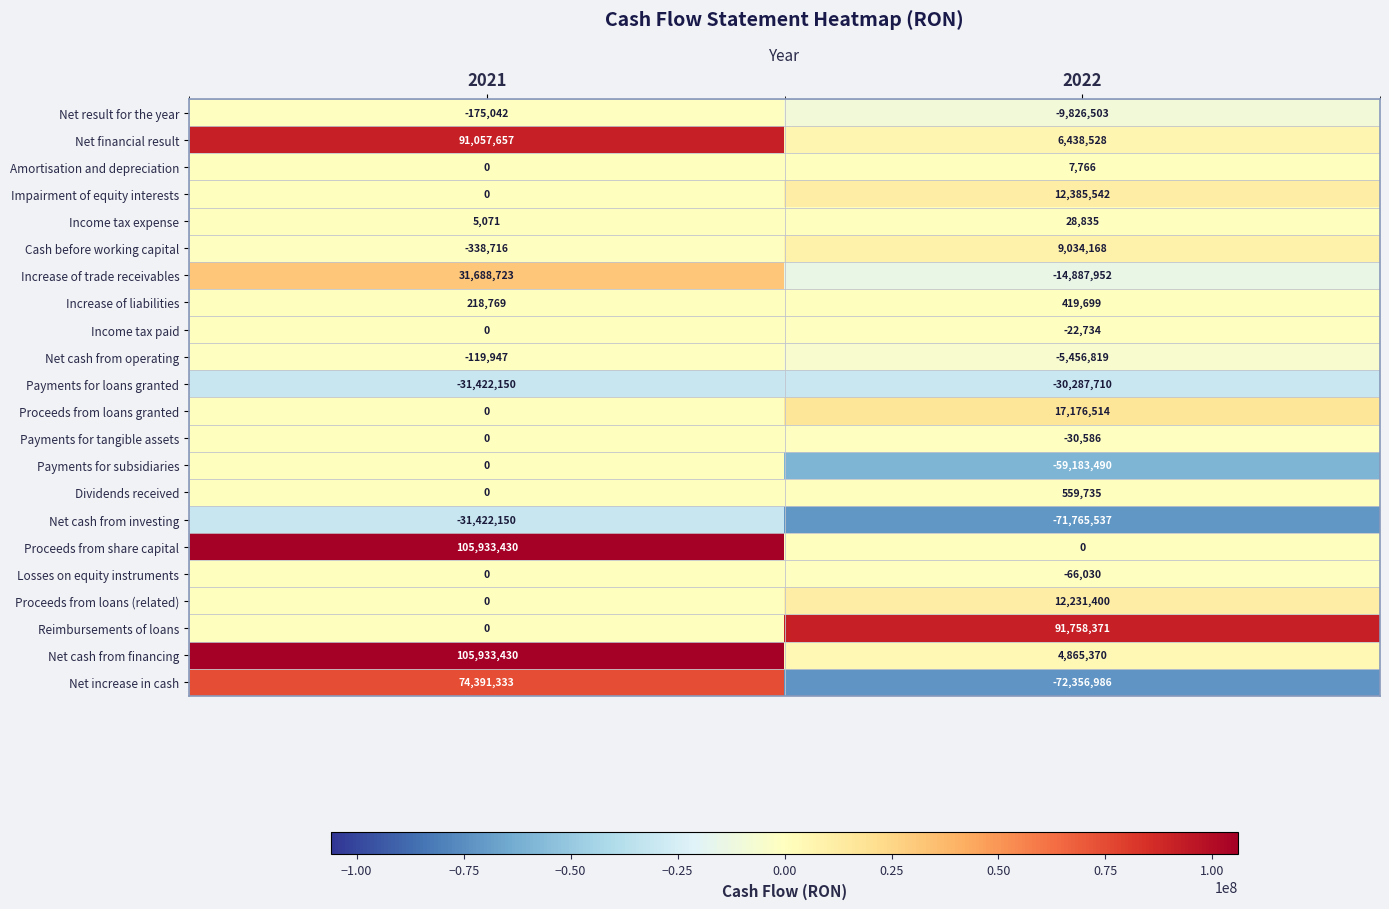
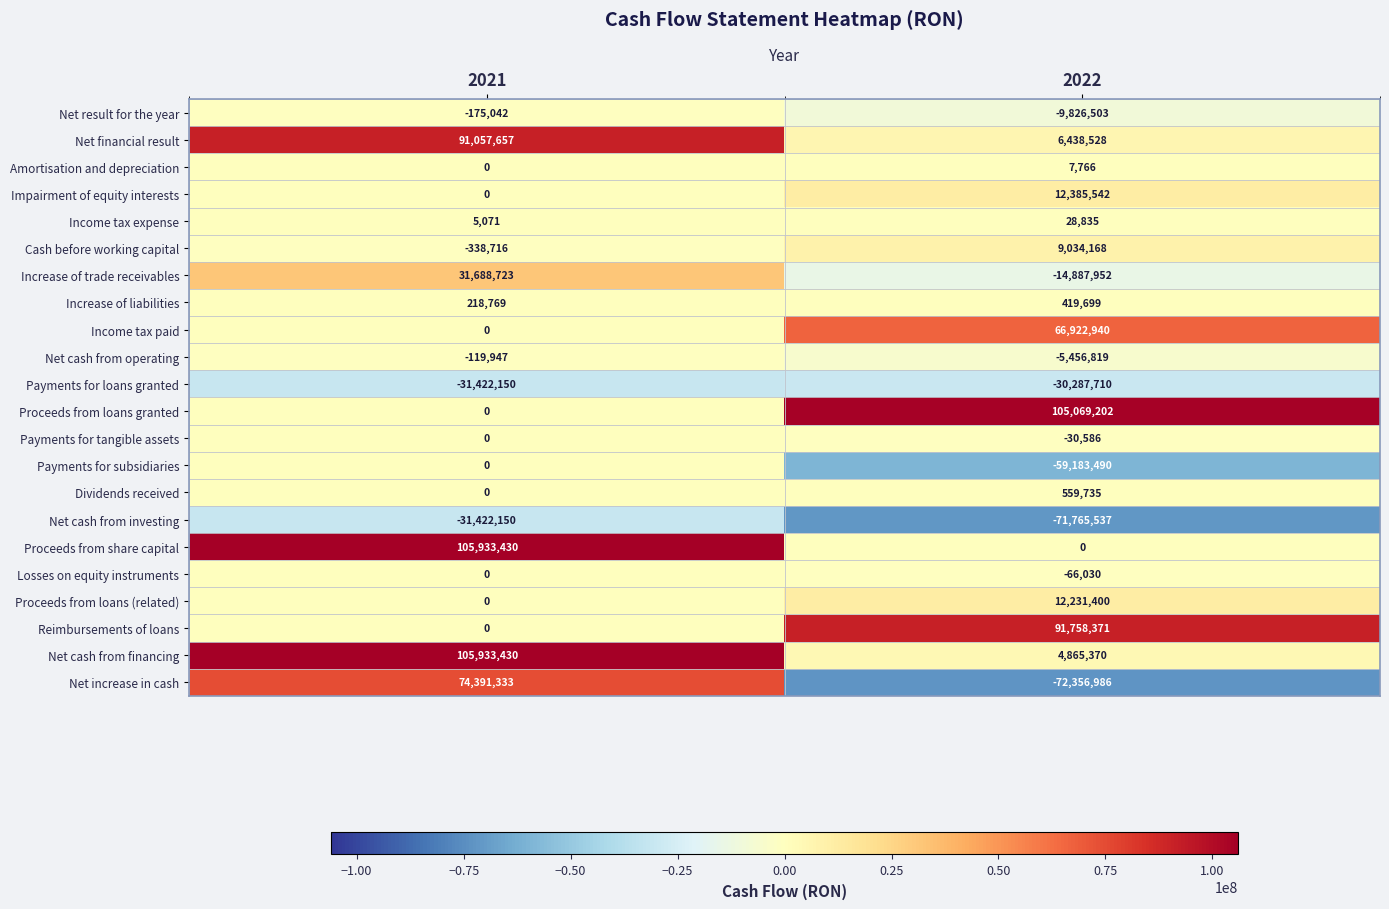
  {
    "Net result for the year": {
      "2021": "-175,042",
      "2022": "-9,826,503"
    },
    "Net financial result": {
      "2021": "91,057,657",
      "2022": "6,438,528"
    },
    "Amortisation and depreciation": {
      "2021": "0",
      "2022": "7,766"
    },
    "Impairment of equity interests": {
      "2021": "0",
      "2022": "12,385,542"
    },
    "Income tax expense": {
      "2021": "5,071",
      "2022": "28,835"
    },
    "Cash before working capital": {
      "2021": "-338,716",
      "2022": "9,034,168"
    },
    "Increase of trade receivables": {
      "2021": "31,688,723",
      "2022": "-14,887,952"
    },
    "Increase of liabilities": {
      "2021": "218,769",
      "2022": "419,699"
    },
    "Income tax paid": {
      "2021": "0",
-     "2022": "-22,734"
+     "2022": "66,922,940"
    },
    "Net cash from operating": {
      "2021": "-119,947",
      "2022": "-5,456,819"
    },
    "Payments for loans granted": {
      "2021": "-31,422,150",
      "2022": "-30,287,710"
    },
    "Proceeds from loans granted": {
      "2021": "0",
-     "2022": "17,176,514"
+     "2022": "105,069,202"
    },
    "Payments for tangible assets": {
      "2021": "0",
      "2022": "-30,586"
    },
    "Payments for subsidiaries": {
      "2021": "0",
      "2022": "-59,183,490"
    },
    "Dividends received": {
      "2021": "0",
      "2022": "559,735"
    },
    "Net cash from investing": {
      "2021": "-31,422,150",
      "2022": "-71,765,537"
    },
    "Proceeds from share capital": {
      "2021": "105,933,430",
      "2022": "0"
    },
    "Losses on equity instruments": {
      "2021": "0",
      "2022": "-66,030"
    },
    "Proceeds from loans (related)": {
      "2021": "0",
      "2022": "12,231,400"
    },
    "Reimbursements of loans": {
      "2021": "0",
      "2022": "91,758,371"
    },
    "Net cash from financing": {
      "2021": "105,933,430",
      "2022": "4,865,370"
    },
    "Net increase in cash": {
      "2021": "74,391,333",
      "2022": "-72,356,986"
    }
  }
